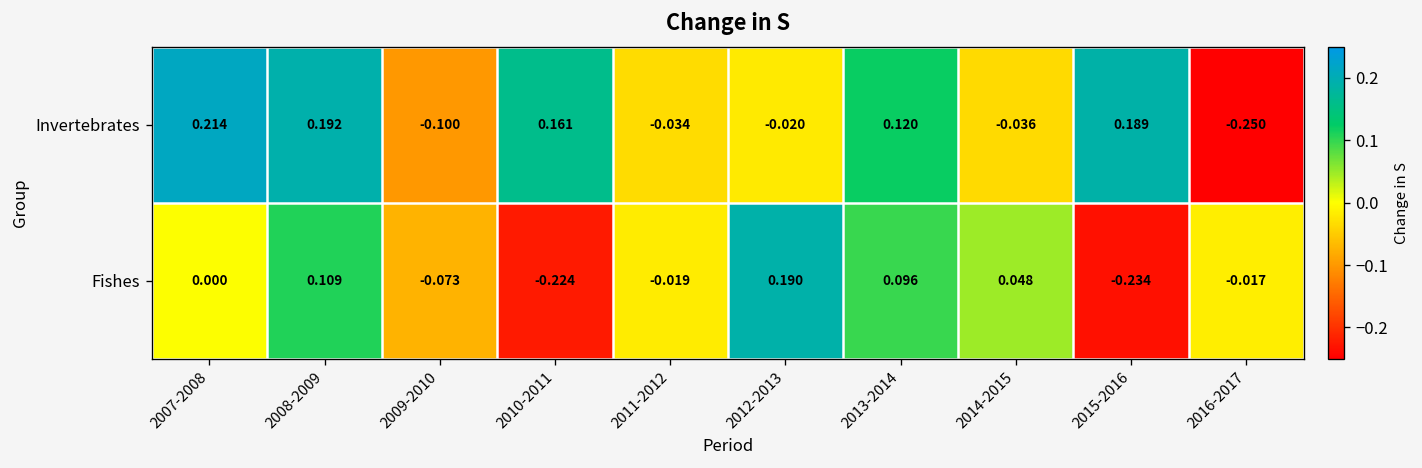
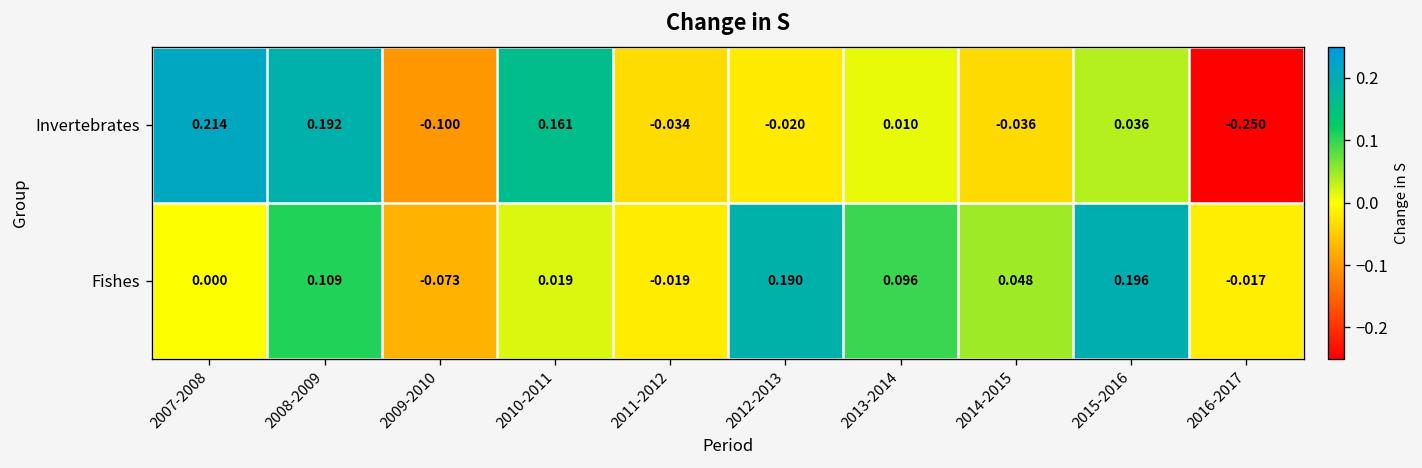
  {
    "Invertebrates": {
      "2007-2008": 0.214,
      "2008-2009": 0.192,
      "2009-2010": -0.100,
      "2010-2011": 0.161,
      "2011-2012": -0.034,
      "2012-2013": -0.020,
-     "2013-2014": 0.120,
+     "2013-2014": 0.010,
      "2014-2015": -0.036,
-     "2015-2016": 0.189,
+     "2015-2016": 0.036,
      "2016-2017": -0.250
    },
    "Fishes": {
      "2007-2008": 0.000,
      "2008-2009": 0.109,
      "2009-2010": -0.073,
-     "2010-2011": -0.224,
+     "2010-2011": 0.019,
      "2011-2012": -0.019,
      "2012-2013": 0.190,
      "2013-2014": 0.096,
      "2014-2015": 0.048,
-     "2015-2016": -0.234,
+     "2015-2016": 0.196,
      "2016-2017": -0.017
    }
  }
